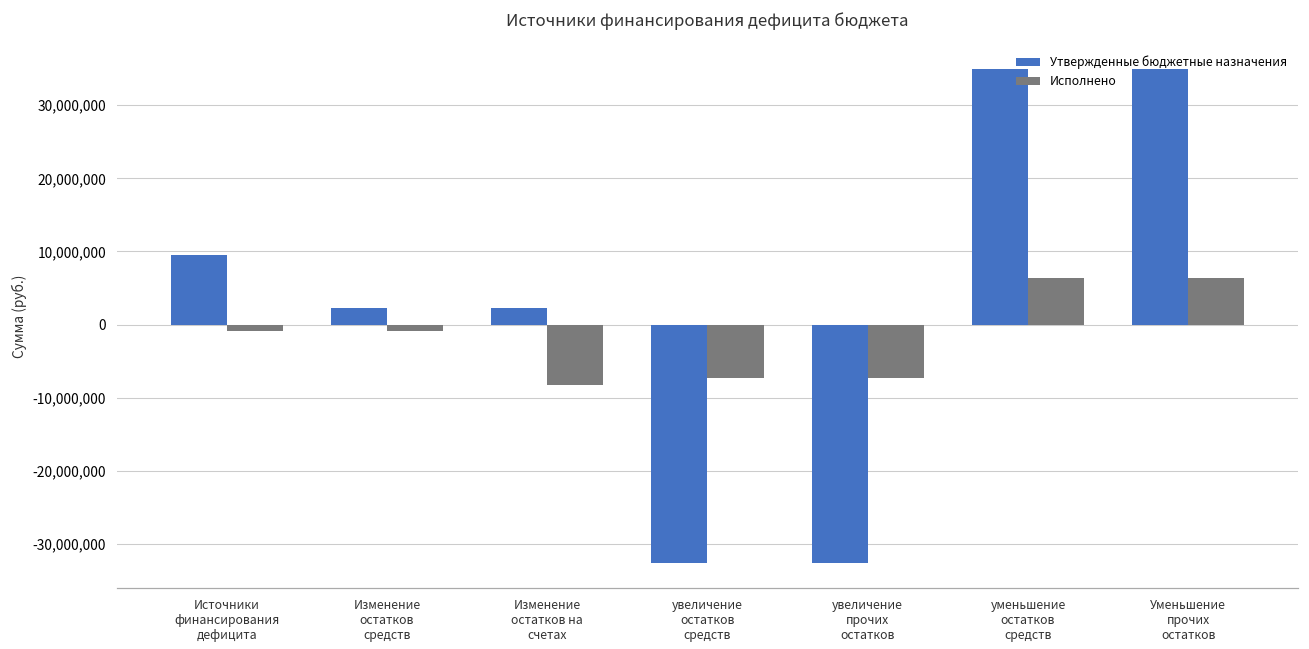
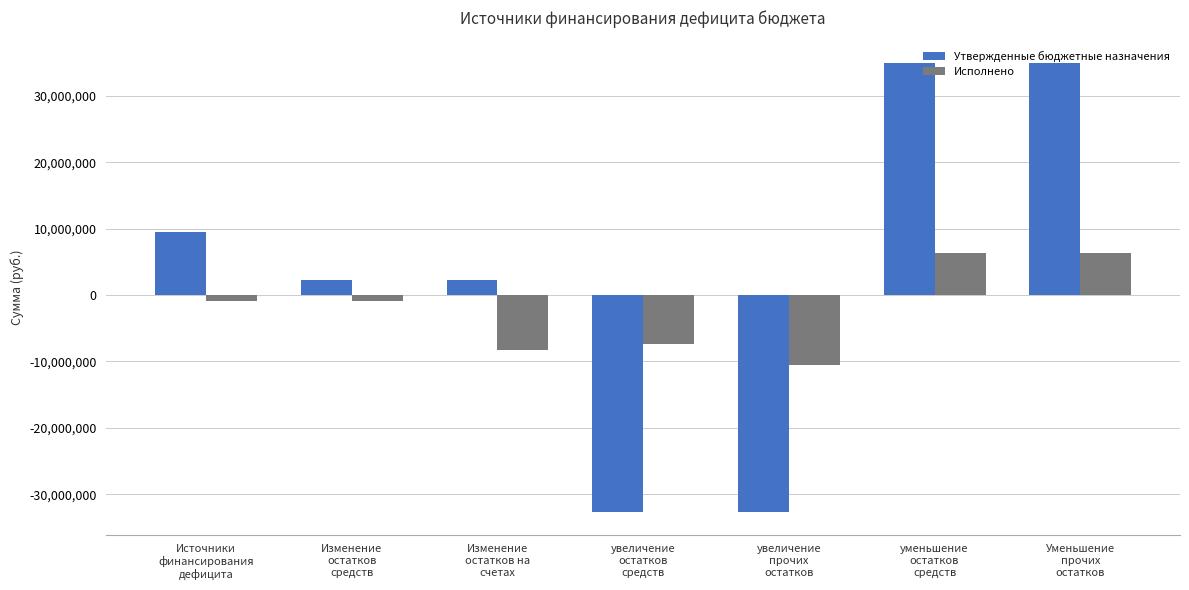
  {
    "Утвержденные бюджетные назначения": {
      "Источники финансирования дефицита": "10,000,000",
      "Изменение остатков средств": "2,000,000",
      "Изменение остатков на счетах": "2,000,000",
      "увеличение остатков средств": "-33,000,000",
      "увеличение прочих остатков": "-33,000,000",
      "уменьшение остатков средств": "35,000,000",
      "Уменьшение прочих остатков": "35,000,000"
    },
    "Исполнено": {
      "Источники финансирования дефицита": "-1,000,000",
      "Изменение остатков средств": "-1,000,000",
      "Изменение остатков на счетах": "-8,000,000",
      "увеличение остатков средств": "-7,000,000",
-     "увеличение прочих остатков": "-7,000,000",
+     "увеличение прочих остатков": "-11,000,000",
      "уменьшение остатков средств": "6,000,000",
      "Уменьшение прочих остатков": "6,000,000"
    }
  }
